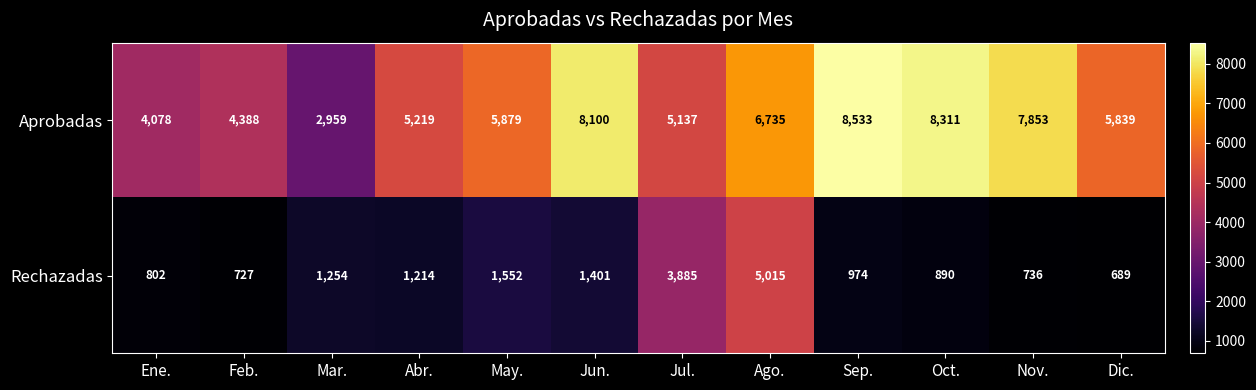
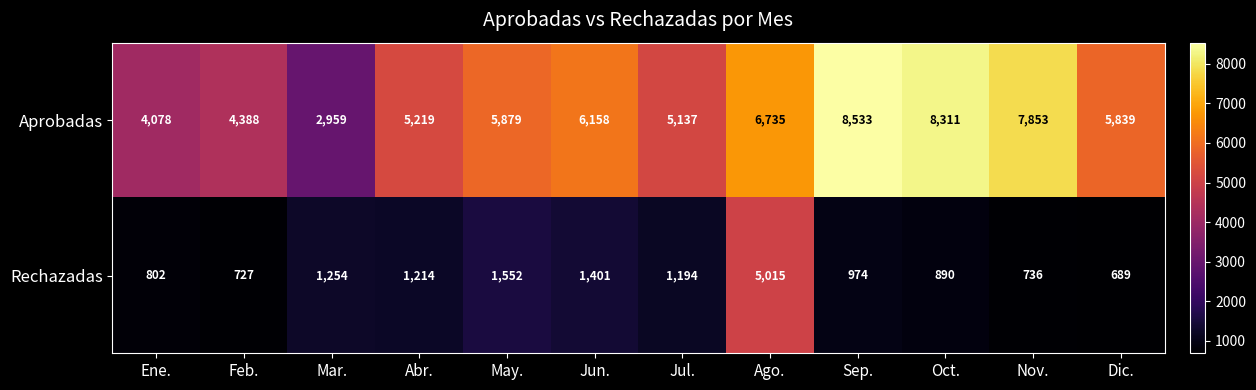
  {
    "Aprobadas": {
      "Ene.": "4,078",
      "Feb.": "4,388",
      "Mar.": "2,959",
      "Abr.": "5,219",
      "May.": "5,879",
-     "Jun.": "8,100",
+     "Jun.": "6,158",
      "Jul.": "5,137",
      "Ago.": "6,735",
      "Sep.": "8,533",
      "Oct.": "8,311",
      "Nov.": "7,853",
      "Dic.": "5,839"
    },
    "Rechazadas": {
      "Ene.": "802",
      "Feb.": "727",
      "Mar.": "1,254",
      "Abr.": "1,214",
      "May.": "1,552",
      "Jun.": "1,401",
-     "Jul.": "3,885",
+     "Jul.": "1,194",
      "Ago.": "5,015",
      "Sep.": "974",
      "Oct.": "890",
      "Nov.": "736",
      "Dic.": "689"
    }
  }
